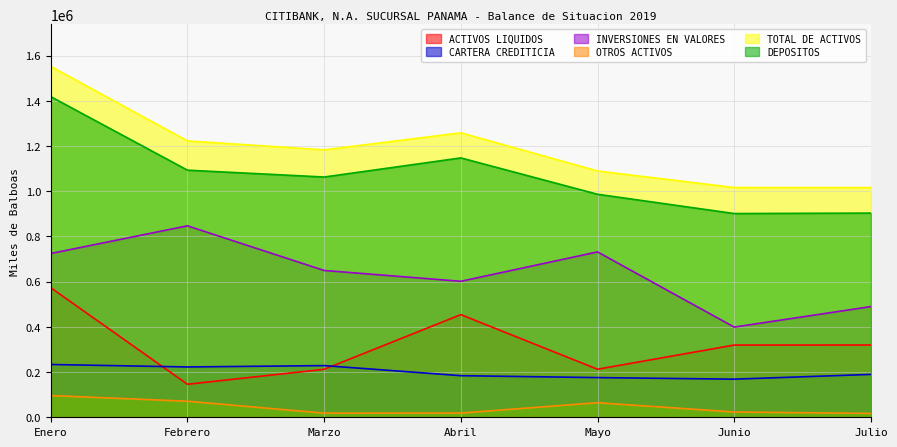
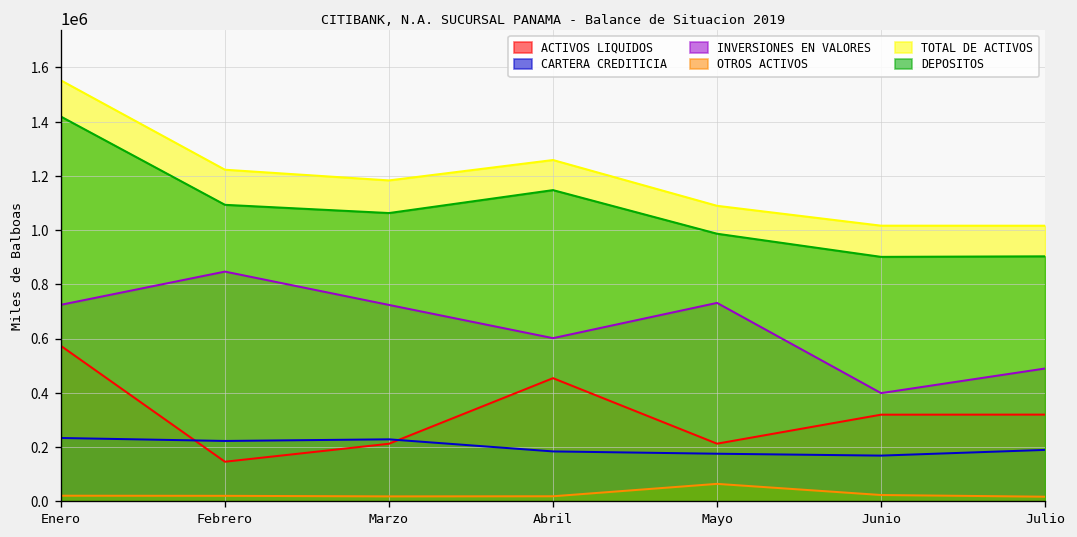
  {
    "ACTIVOS LIQUIDOS": {
      "Enero": 570000,
      "Febrero": 150000,
      "Marzo": 210000,
      "Abril": 450000,
      "Mayo": 210000,
      "Junio": 320000,
      "Julio": 320000
    },
    "CARTERA CREDITICIA": {
      "Enero": 230000,
      "Febrero": 220000,
      "Marzo": 230000,
      "Abril": 180000,
      "Mayo": 180000,
      "Junio": 170000,
      "Julio": 190000
    },
    "INVERSIONES EN VALORES": {
      "Enero": 720000,
      "Febrero": 850000,
-     "Marzo": 650000,
+     "Marzo": 720000,
      "Abril": 600000,
      "Mayo": 730000,
      "Junio": 400000,
      "Julio": 490000
    },
    "OTROS ACTIVOS": {
-     "Enero": 100000,
-     "Febrero": 70000,
+     "Enero": 20000,
+     "Febrero": 20000,
      "Marzo": 20000,
      "Abril": 20000,
      "Mayo": 60000,
      "Junio": 20000,
      "Julio": 20000
    },
    "TOTAL DE ACTIVOS": {
      "Enero": 1550000,
      "Febrero": 1220000,
      "Marzo": 1180000,
      "Abril": 1260000,
      "Mayo": 1090000,
      "Junio": 1020000,
      "Julio": 1020000
    },
    "DEPOSITOS": {
      "Enero": 1420000,
      "Febrero": 1090000,
      "Marzo": 1060000,
      "Abril": 1150000,
      "Mayo": 990000,
      "Junio": 900000,
      "Julio": 900000
    }
  }
